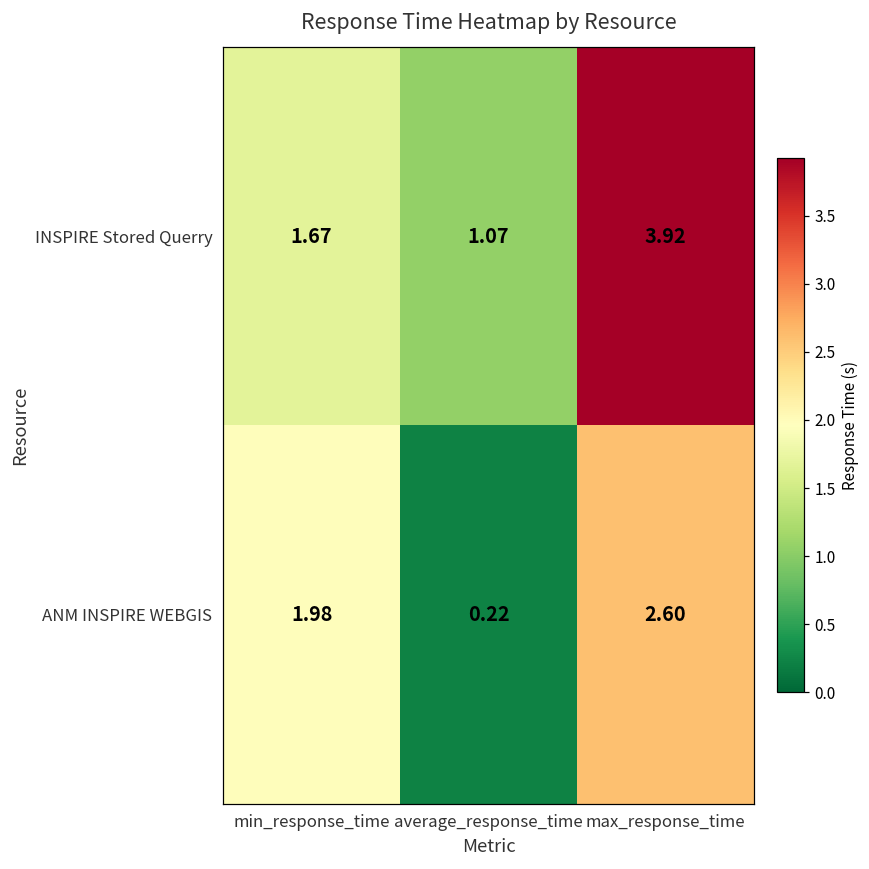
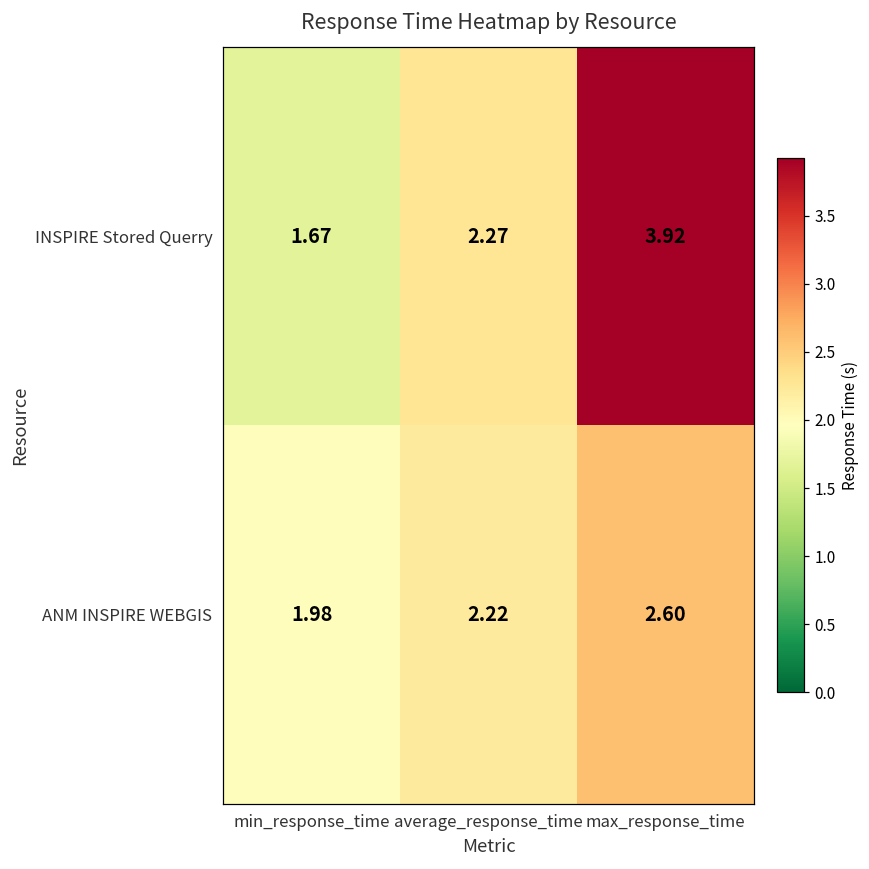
  {
    "INSPIRE Stored Querry": {
      "min_response_time": 1.67,
-     "average_response_time": 1.07,
+     "average_response_time": 2.27,
      "max_response_time": 3.92
    },
    "ANM INSPIRE WEBGIS": {
      "min_response_time": 1.98,
-     "average_response_time": 0.22,
+     "average_response_time": 2.22,
      "max_response_time": 2.60
    }
  }
